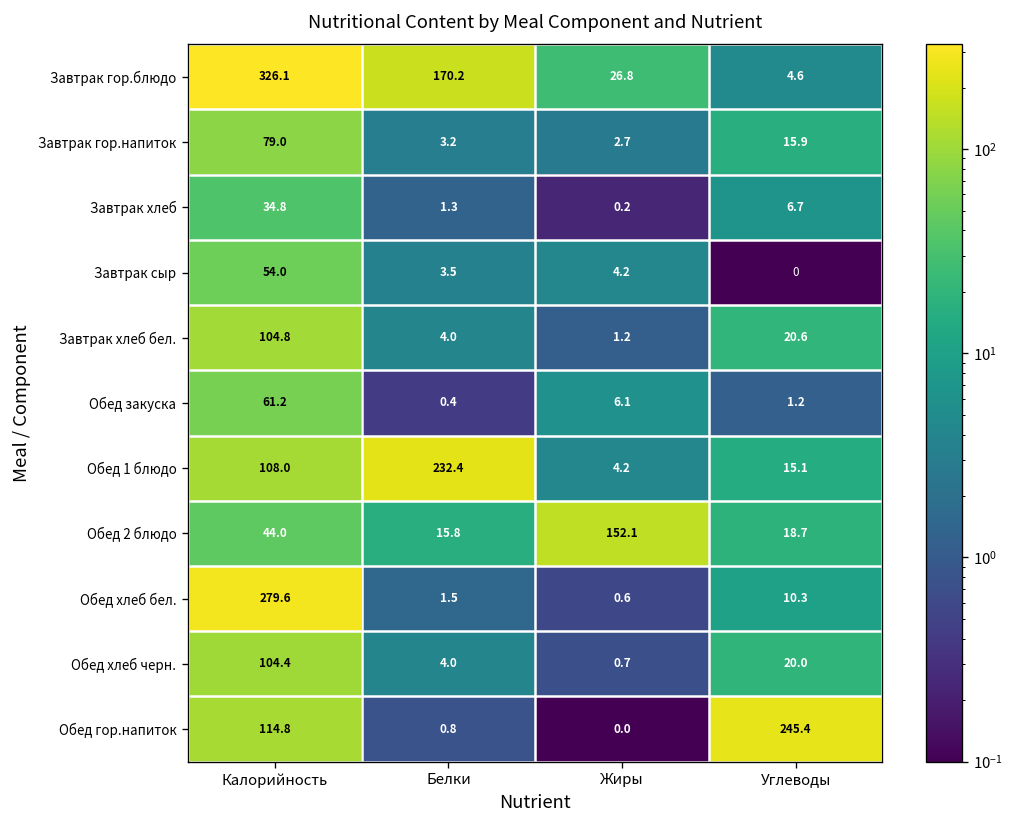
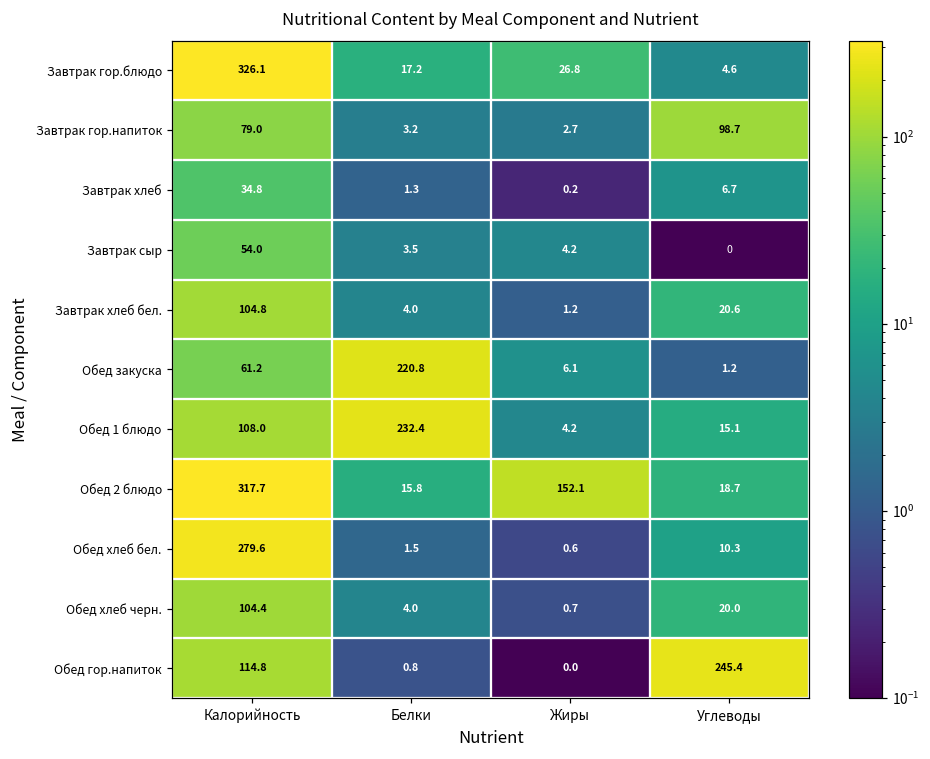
  {
    "Завтрак гор.блюдо": {
      "Калорийность": 326.1,
-     "Белки": 170.2,
+     "Белки": 17.2,
      "Жиры": 26.8,
      "Углеводы": 4.6
    },
    "Завтрак гор.напиток": {
      "Калорийность": 79.0,
      "Белки": 3.2,
      "Жиры": 2.7,
-     "Углеводы": 15.9
+     "Углеводы": 98.7
    },
    "Завтрак хлеб": {
      "Калорийность": 34.8,
      "Белки": 1.3,
      "Жиры": 0.2,
      "Углеводы": 6.7
    },
    "Завтрак сыр": {
      "Калорийность": 54.0,
      "Белки": 3.5,
      "Жиры": 4.2,
      "Углеводы": 0
    },
    "Завтрак хлеб бел.": {
      "Калорийность": 104.8,
      "Белки": 4.0,
      "Жиры": 1.2,
      "Углеводы": 20.6
    },
    "Обед закуска": {
      "Калорийность": 61.2,
-     "Белки": 0.4,
+     "Белки": 220.8,
      "Жиры": 6.1,
      "Углеводы": 1.2
    },
    "Обед 1 блюдо": {
      "Калорийность": 108.0,
      "Белки": 232.4,
      "Жиры": 4.2,
      "Углеводы": 15.1
    },
    "Обед 2 блюдо": {
-     "Калорийность": 44.0,
+     "Калорийность": 317.7,
      "Белки": 15.8,
      "Жиры": 152.1,
      "Углеводы": 18.7
    },
    "Обед хлеб бел.": {
      "Калорийность": 279.6,
      "Белки": 1.5,
      "Жиры": 0.6,
      "Углеводы": 10.3
    },
    "Обед хлеб черн.": {
      "Калорийность": 104.4,
      "Белки": 4.0,
      "Жиры": 0.7,
      "Углеводы": 20.0
    },
    "Обед гор.напиток": {
      "Калорийность": 114.8,
      "Белки": 0.8,
      "Жиры": 0.0,
      "Углеводы": 245.4
    }
  }
